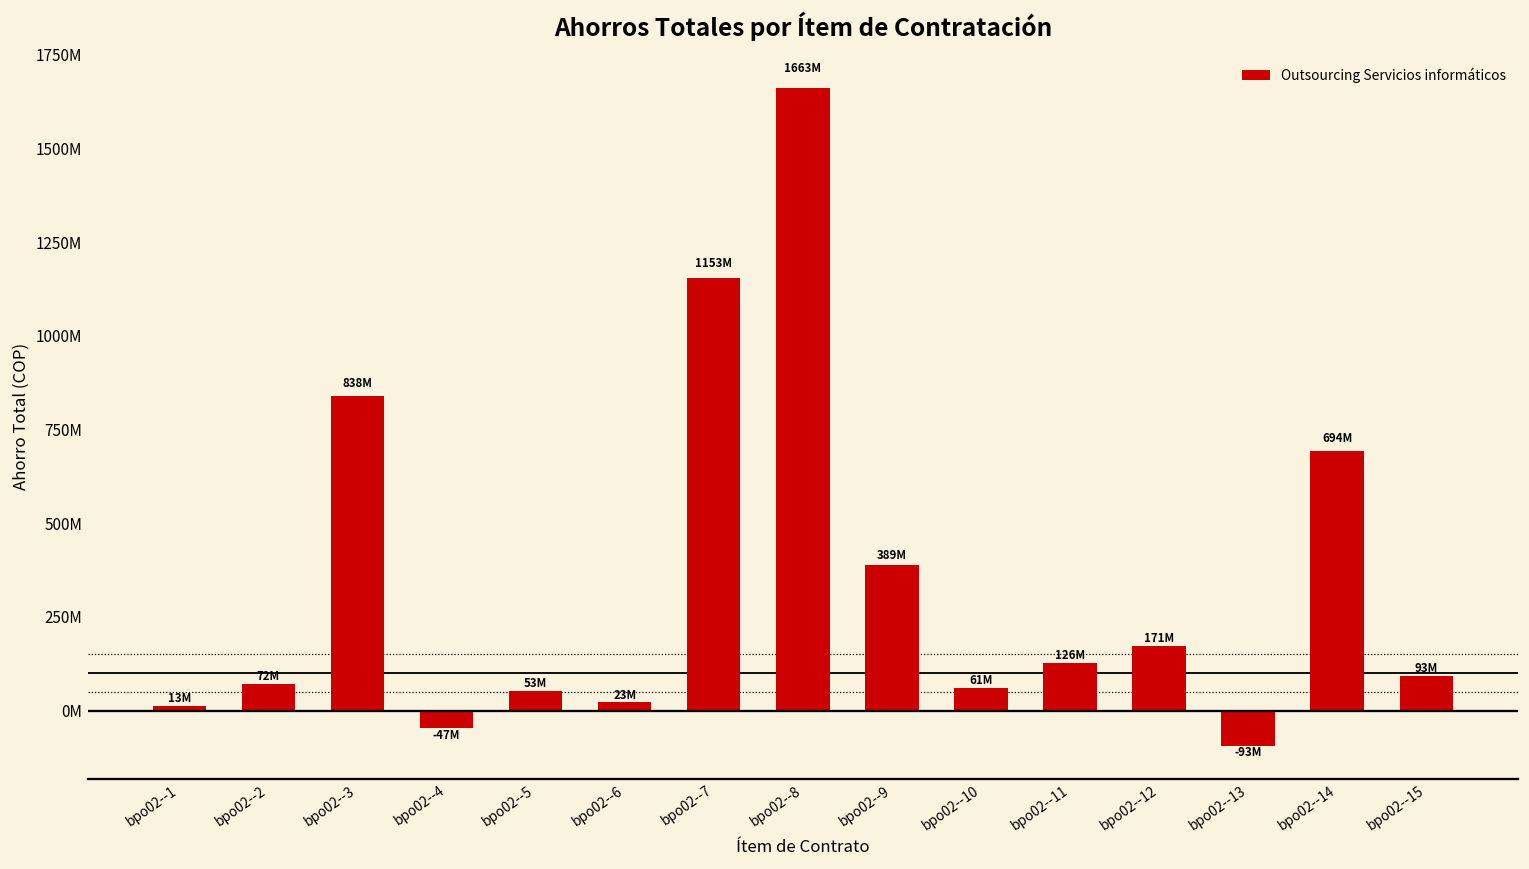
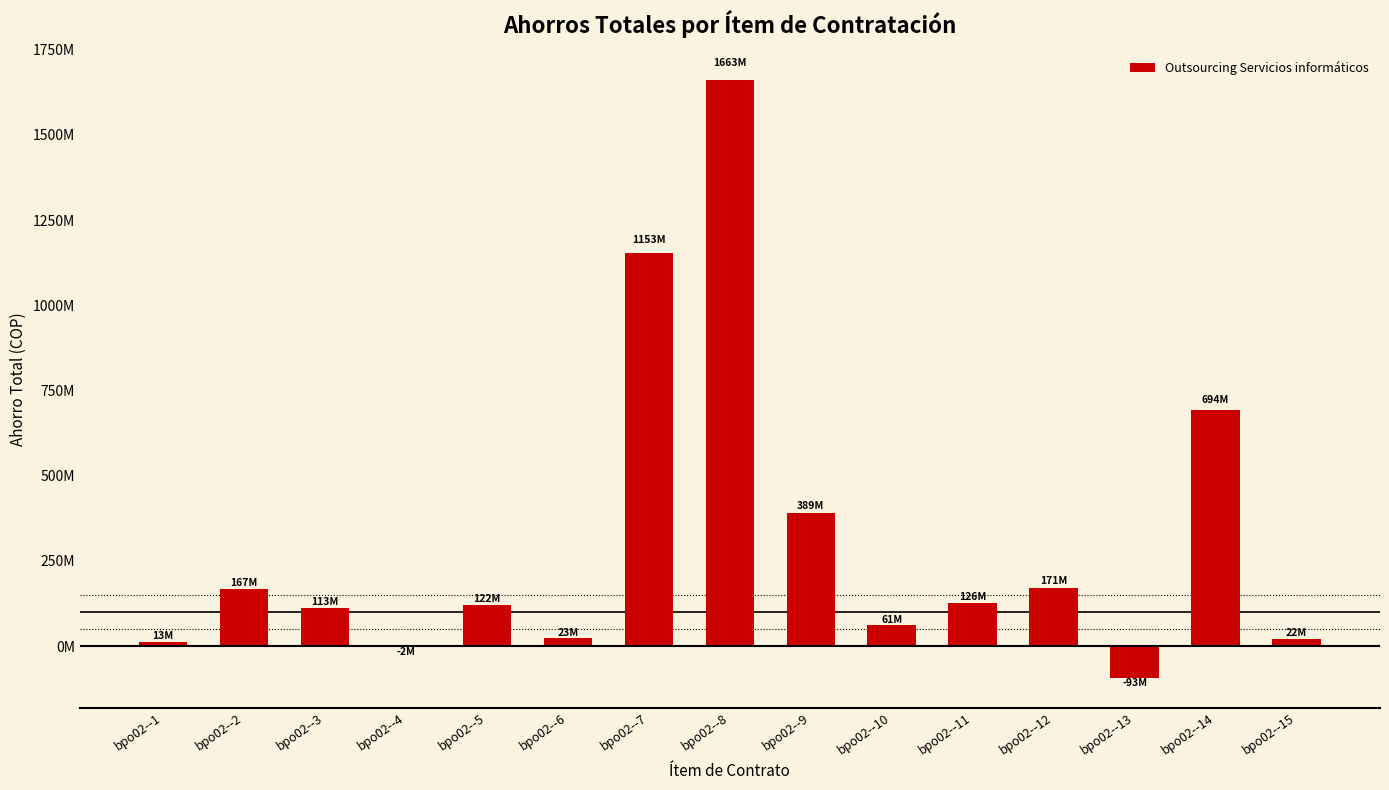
  {
    "bpo02--1": "13M",
-   "bpo02--2": "72M",
-   "bpo02--3": "838M",
-   "bpo02--4": "-47M",
-   "bpo02--5": "53M",
+   "bpo02--2": "167M",
+   "bpo02--3": "113M",
+   "bpo02--4": "-2M",
+   "bpo02--5": "122M",
    "bpo02--6": "23M",
    "bpo02--7": "1153M",
    "bpo02--8": "1663M",
    "bpo02--9": "389M",
    "bpo02--10": "61M",
    "bpo02--11": "126M",
    "bpo02--12": "171M",
    "bpo02--13": "-93M",
    "bpo02--14": "694M",
-   "bpo02--15": "93M"
+   "bpo02--15": "22M"
  }
